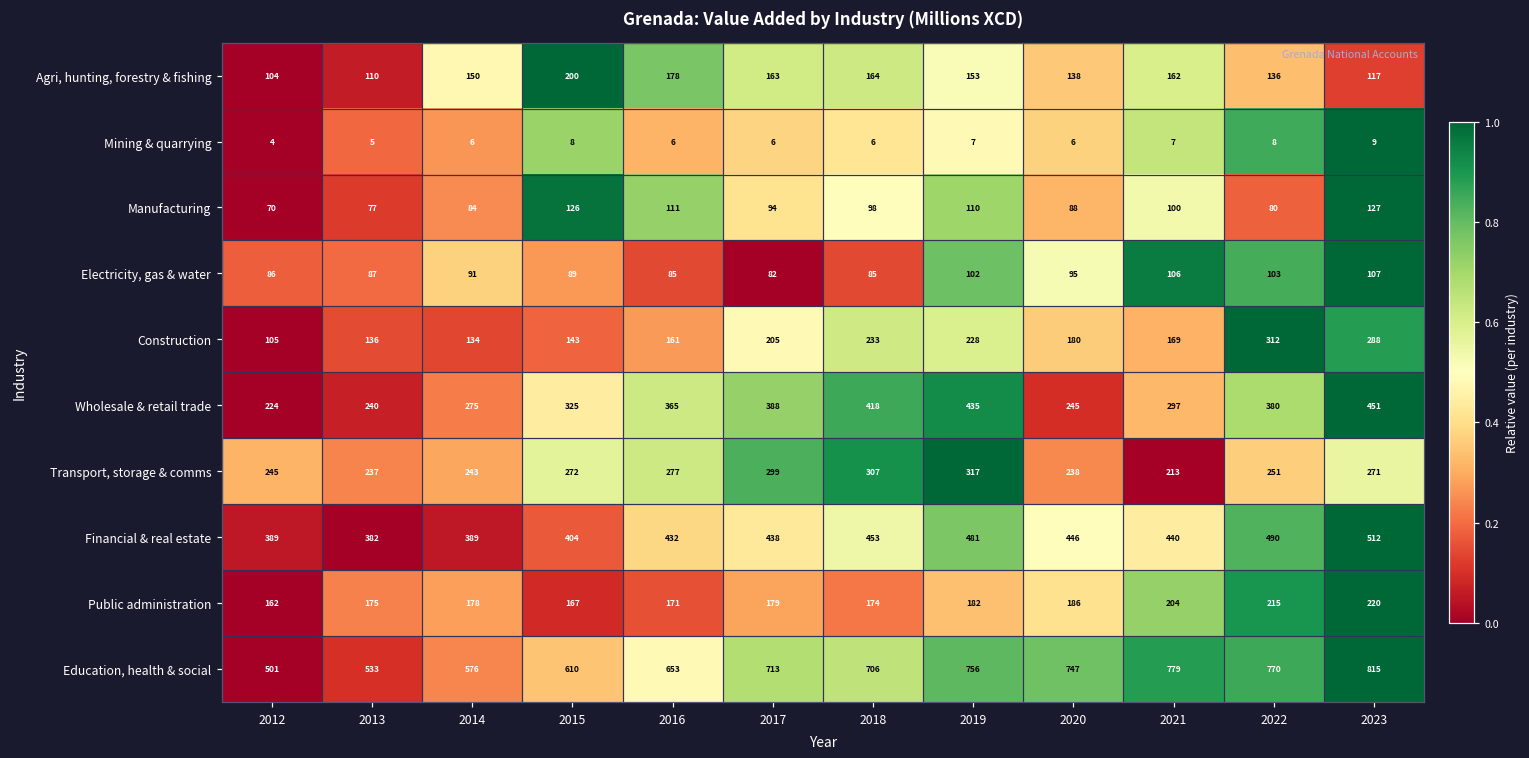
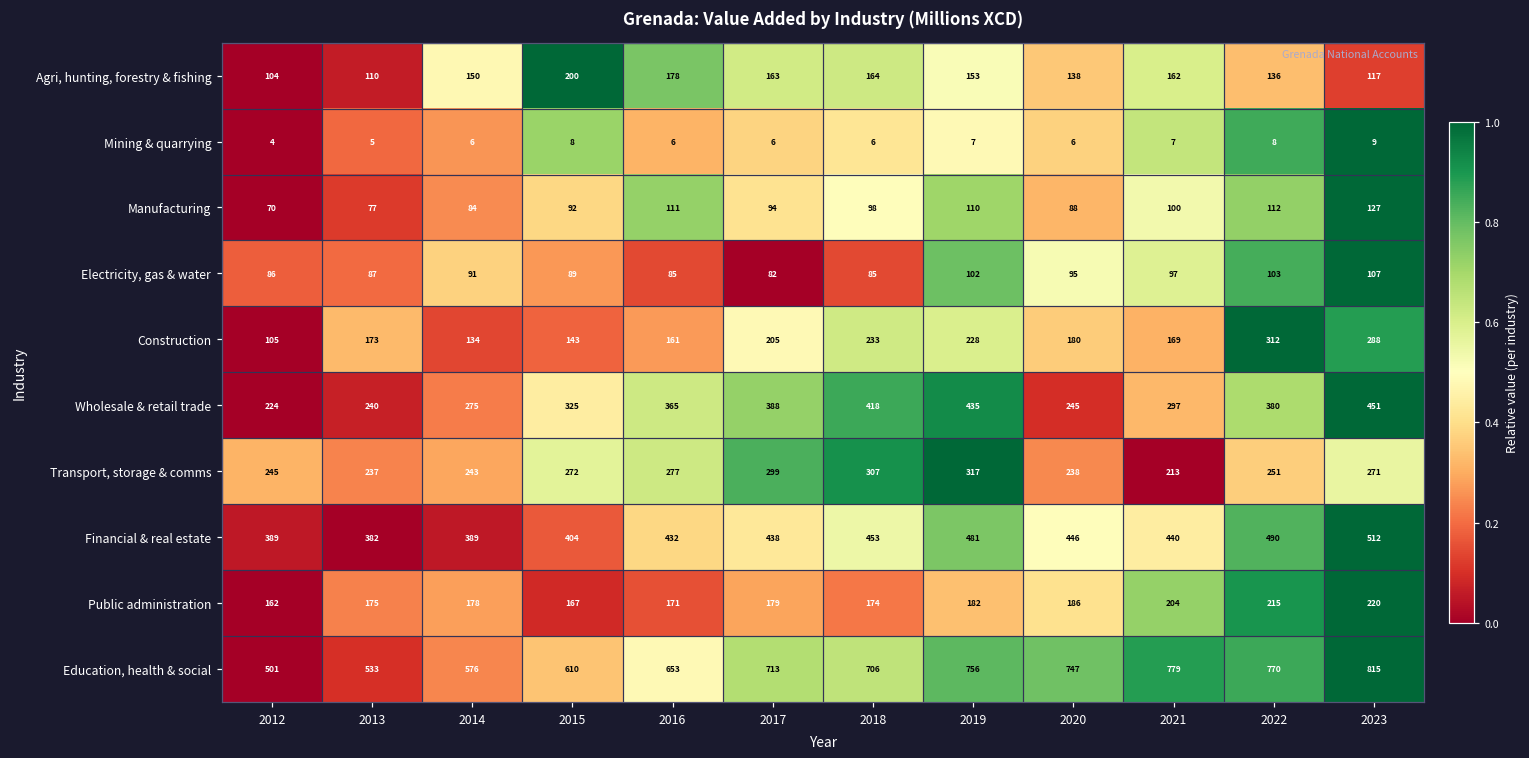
  {
    "Agri, hunting, forestry & fishing": {
      "2012": 104,
      "2013": 110,
      "2014": 150,
      "2015": 200,
      "2016": 178,
      "2017": 163,
      "2018": 164,
      "2019": 153,
      "2020": 138,
      "2021": 162,
      "2022": 136
    },
    "Mining & quarrying": {
      "2012": 4,
      "2013": 5,
      "2014": 6,
      "2015": 8,
      "2016": 6,
      "2017": 6,
      "2018": 6,
      "2019": 7,
      "2020": 6,
      "2021": 7,
      "2022": 8,
      "2023": 9
    },
    "Manufacturing": {
      "2012": 70,
      "2013": 77,
      "2014": 84,
-     "2015": 126,
+     "2015": 92,
      "2016": 111,
      "2017": 94,
      "2018": 98,
      "2019": 110,
      "2020": 88,
      "2021": 100,
-     "2022": 80,
+     "2022": 112,
      "2023": 127
    },
    "Electricity, gas & water": {
      "2012": 86,
      "2013": 87,
      "2014": 91,
      "2015": 89,
      "2016": 85,
      "2017": 82,
      "2018": 85,
      "2019": 102,
      "2020": 95,
-     "2021": 106,
+     "2021": 97,
      "2022": 103,
      "2023": 107
    },
    "Construction": {
      "2012": 105,
-     "2013": 136,
+     "2013": 173,
      "2014": 134,
      "2015": 143,
      "2016": 161,
      "2017": 205,
      "2018": 233,
      "2019": 228,
      "2020": 180,
      "2021": 169,
      "2022": 312,
      "2023": 288
    },
    "Wholesale & retail trade": {
      "2012": 224,
      "2013": 240,
      "2014": 275,
      "2015": 325,
      "2016": 365,
      "2017": 388,
      "2018": 418,
      "2019": 435,
      "2020": 245,
      "2021": 297,
      "2022": 380,
      "2023": 451
    },
    "Transport, storage & comms": {
      "2012": 245,
      "2013": 237,
      "2014": 243,
      "2015": 272,
      "2016": 277,
      "2017": 299,
      "2018": 307,
      "2019": 317,
      "2020": 238,
      "2021": 213,
      "2022": 251,
      "2023": 271
    },
    "Financial & real estate": {
      "2012": 389,
      "2013": 382,
      "2014": 389,
      "2015": 404,
      "2016": 432,
      "2017": 438,
      "2018": 453,
      "2019": 481,
      "2020": 446,
      "2021": 440,
      "2022": 490,
      "2023": 512
    },
    "Public administration": {
      "2012": 162,
      "2013": 175,
      "2014": 178,
      "2015": 167,
      "2016": 171,
      "2017": 179,
      "2018": 174,
      "2019": 182,
      "2020": 186,
      "2021": 204,
      "2022": 215,
      "2023": 220
    },
    "Education, health & social": {
      "2012": 501,
      "2013": 533,
      "2014": 576,
      "2015": 610,
      "2016": 653,
      "2017": 713,
      "2018": 706,
      "2019": 756,
      "2020": 747,
      "2021": 779,
      "2022": 770,
      "2023": 815
    }
  }
